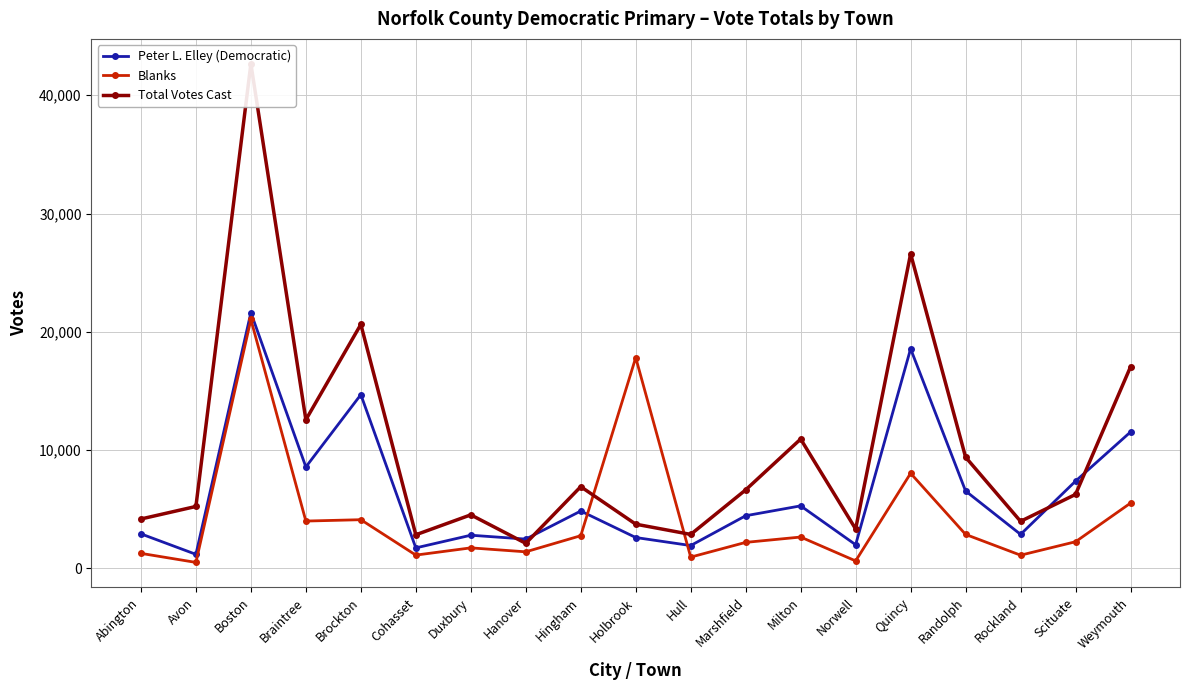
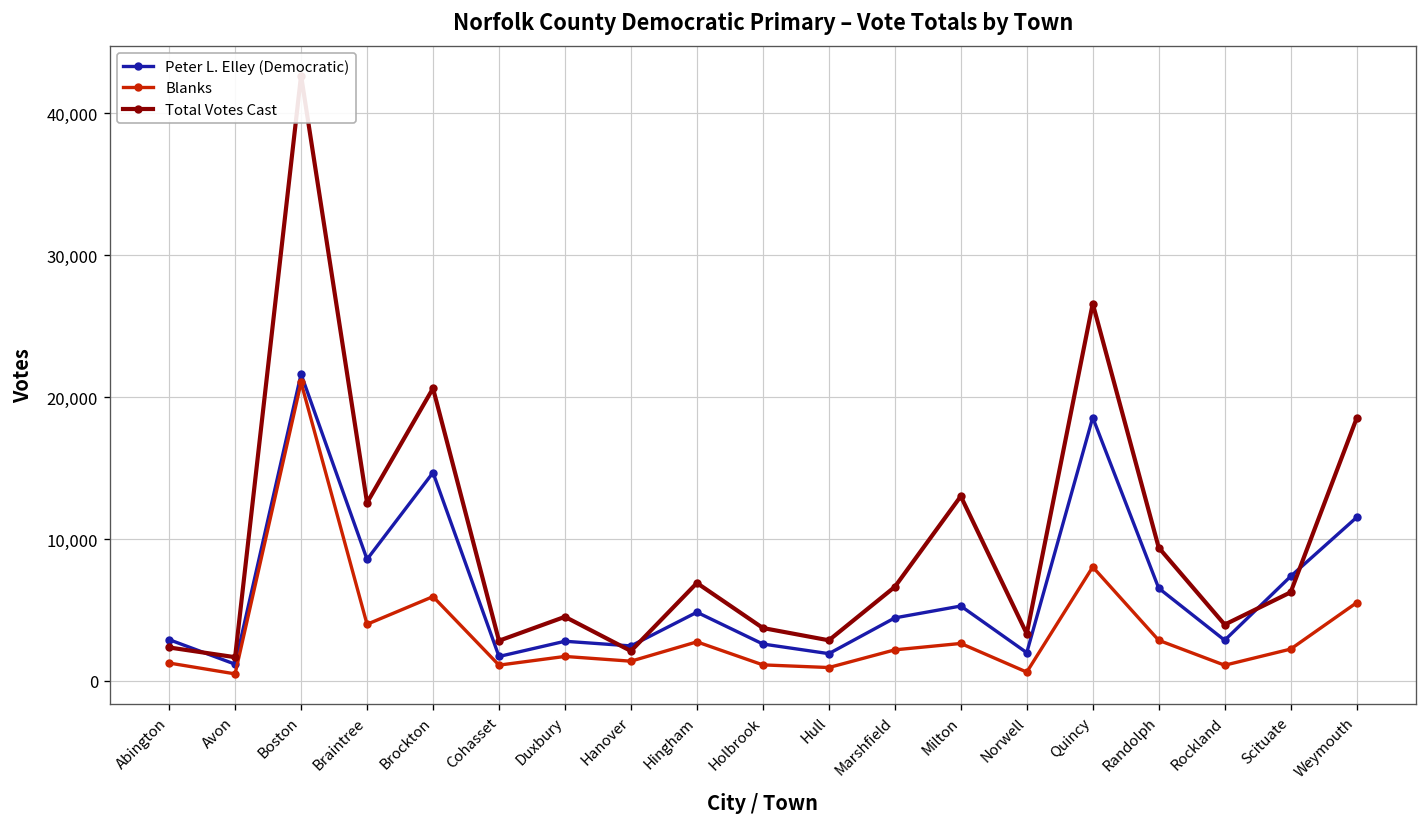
  {
    "Peter L. Elley (Democratic)": {
      "Abington": "2,900",
      "Avon": "1,200",
      "Boston": "21,600",
      "Braintree": "8,600",
      "Brockton": "14,700",
      "Cohasset": "1,700",
      "Duxbury": "2,800",
      "Hanover": "2,500",
      "Hingham": "4,800",
      "Holbrook": "2,600",
      "Hull": "1,900",
      "Marshfield": "4,400",
      "Milton": "5,300",
      "Norwell": "2,000",
      "Quincy": "18,600",
      "Randolph": "6,500",
      "Rockland": "2,900",
      "Scituate": "7,400",
      "Weymouth": "11,500"
    },
    "Blanks": {
      "Abington": "1,300",
      "Avon": "500",
      "Boston": "21,000",
      "Braintree": "4,000",
-     "Brockton": "4,100",
+     "Brockton": "5,900",
      "Cohasset": "1,100",
      "Duxbury": "1,700",
      "Hanover": "1,400",
      "Hingham": "2,800",
-     "Holbrook": "17,800",
+     "Holbrook": "1,100",
      "Hull": "900",
      "Marshfield": "2,200",
      "Milton": "2,600",
      "Norwell": "600",
      "Quincy": "8,000",
      "Randolph": "2,900",
      "Rockland": "1,100",
      "Scituate": "2,200",
      "Weymouth": "5,500"
    },
    "Total Votes Cast": {
-     "Abington": "4,200",
-     "Avon": "5,200",
+     "Abington": "2,400",
+     "Avon": "1,700",
      "Braintree": "12,600",
      "Brockton": "20,600",
      "Cohasset": "2,800",
      "Duxbury": "4,500",
      "Hanover": "2,100",
      "Hingham": "6,900",
      "Holbrook": "3,700",
      "Hull": "2,900",
      "Marshfield": "6,600",
-     "Milton": "10,900",
+     "Milton": "13,000",
      "Norwell": "3,300",
      "Quincy": "26,600",
      "Randolph": "9,400",
      "Rockland": "4,000",
      "Scituate": "6,200",
-     "Weymouth": "17,000"
+     "Weymouth": "18,500"
    }
  }
